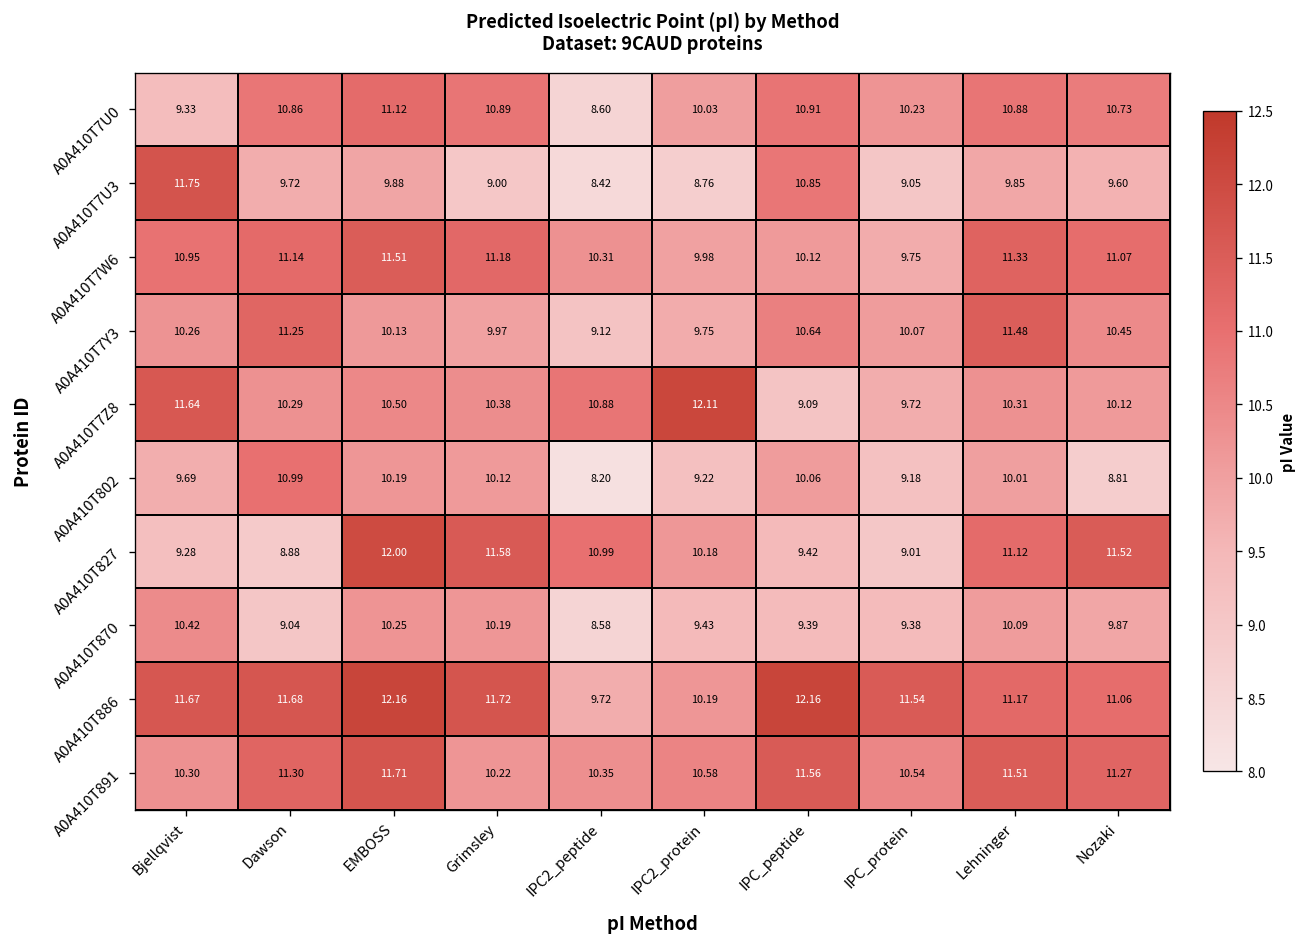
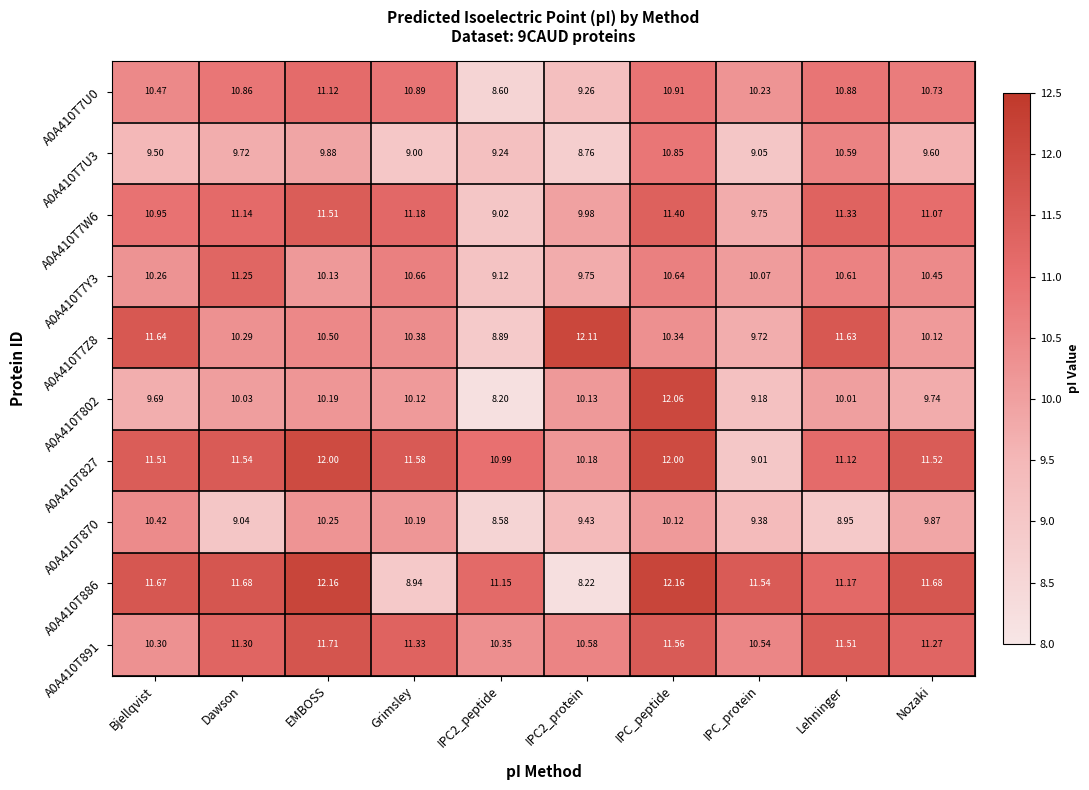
  {
    "A0A410T7U0": {
-     "Bjellqvist": 9.33,
+     "Bjellqvist": 10.47,
      "Dawson": 10.86,
      "EMBOSS": 11.12,
      "Grimsley": 10.89,
      "IPC2_peptide": 8.60,
-     "IPC2_protein": 10.03,
+     "IPC2_protein": 9.26,
      "IPC_peptide": 10.91,
      "IPC_protein": 10.23,
      "Lehninger": 10.88,
      "Nozaki": 10.73
    },
    "A0A410T7U3": {
-     "Bjellqvist": 11.75,
+     "Bjellqvist": 9.50,
      "Dawson": 9.72,
      "EMBOSS": 9.88,
      "Grimsley": 9.00,
-     "IPC2_peptide": 8.42,
+     "IPC2_peptide": 9.24,
      "IPC2_protein": 8.76,
      "IPC_peptide": 10.85,
      "IPC_protein": 9.05,
-     "Lehninger": 9.85,
+     "Lehninger": 10.59,
      "Nozaki": 9.60
    },
    "A0A410T7W6": {
      "Bjellqvist": 10.95,
      "Dawson": 11.14,
      "EMBOSS": 11.51,
      "Grimsley": 11.18,
-     "IPC2_peptide": 10.31,
+     "IPC2_peptide": 9.02,
      "IPC2_protein": 9.98,
-     "IPC_peptide": 10.12,
+     "IPC_peptide": 11.40,
      "IPC_protein": 9.75,
      "Lehninger": 11.33,
      "Nozaki": 11.07
    },
    "A0A410T7Y3": {
      "Bjellqvist": 10.26,
      "Dawson": 11.25,
      "EMBOSS": 10.13,
-     "Grimsley": 9.97,
+     "Grimsley": 10.66,
      "IPC2_peptide": 9.12,
      "IPC2_protein": 9.75,
      "IPC_peptide": 10.64,
      "IPC_protein": 10.07,
-     "Lehninger": 11.48,
+     "Lehninger": 10.61,
      "Nozaki": 10.45
    },
    "A0A410T7Z8": {
      "Bjellqvist": 11.64,
      "Dawson": 10.29,
      "EMBOSS": 10.50,
      "Grimsley": 10.38,
-     "IPC2_peptide": 10.88,
+     "IPC2_peptide": 8.89,
      "IPC2_protein": 12.11,
-     "IPC_peptide": 9.09,
+     "IPC_peptide": 10.34,
      "IPC_protein": 9.72,
-     "Lehninger": 10.31,
+     "Lehninger": 11.63,
      "Nozaki": 10.12
    },
    "A0A410T802": {
      "Bjellqvist": 9.69,
-     "Dawson": 10.99,
+     "Dawson": 10.03,
      "EMBOSS": 10.19,
      "Grimsley": 10.12,
      "IPC2_peptide": 8.20,
-     "IPC2_protein": 9.22,
-     "IPC_peptide": 10.06,
+     "IPC2_protein": 10.13,
+     "IPC_peptide": 12.06,
      "IPC_protein": 9.18,
      "Lehninger": 10.01,
-     "Nozaki": 8.81
+     "Nozaki": 9.74
    },
    "A0A410T827": {
-     "Bjellqvist": 9.28,
-     "Dawson": 8.88,
+     "Bjellqvist": 11.51,
+     "Dawson": 11.54,
      "EMBOSS": 12.00,
      "Grimsley": 11.58,
      "IPC2_peptide": 10.99,
      "IPC2_protein": 10.18,
-     "IPC_peptide": 9.42,
+     "IPC_peptide": 12.00,
      "IPC_protein": 9.01,
      "Lehninger": 11.12,
      "Nozaki": 11.52
    },
    "A0A410T870": {
      "Bjellqvist": 10.42,
      "Dawson": 9.04,
      "EMBOSS": 10.25,
      "Grimsley": 10.19,
      "IPC2_peptide": 8.58,
      "IPC2_protein": 9.43,
-     "IPC_peptide": 9.39,
+     "IPC_peptide": 10.12,
      "IPC_protein": 9.38,
-     "Lehninger": 10.09,
+     "Lehninger": 8.95,
      "Nozaki": 9.87
    },
    "A0A410T886": {
      "Bjellqvist": 11.67,
      "Dawson": 11.68,
      "EMBOSS": 12.16,
-     "Grimsley": 11.72,
-     "IPC2_peptide": 9.72,
-     "IPC2_protein": 10.19,
+     "Grimsley": 8.94,
+     "IPC2_peptide": 11.15,
+     "IPC2_protein": 8.22,
      "IPC_peptide": 12.16,
      "IPC_protein": 11.54,
      "Lehninger": 11.17,
-     "Nozaki": 11.06
+     "Nozaki": 11.68
    },
    "A0A410T891": {
      "Bjellqvist": 10.30,
      "Dawson": 11.30,
      "EMBOSS": 11.71,
-     "Grimsley": 10.22,
+     "Grimsley": 11.33,
      "IPC2_peptide": 10.35,
      "IPC2_protein": 10.58,
      "IPC_peptide": 11.56,
      "IPC_protein": 10.54,
      "Lehninger": 11.51,
      "Nozaki": 11.27
    }
  }
